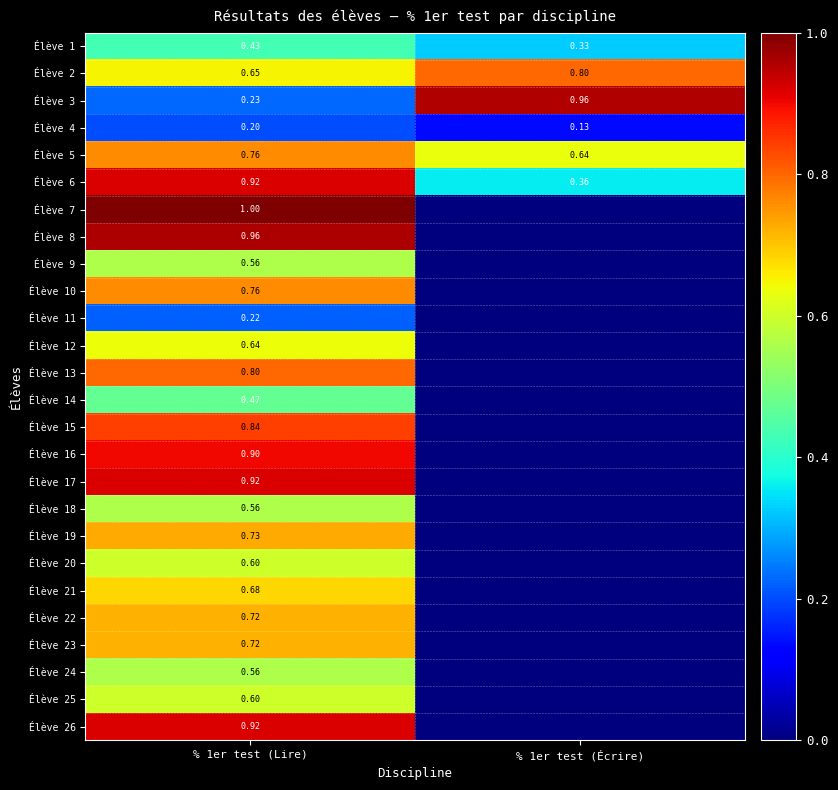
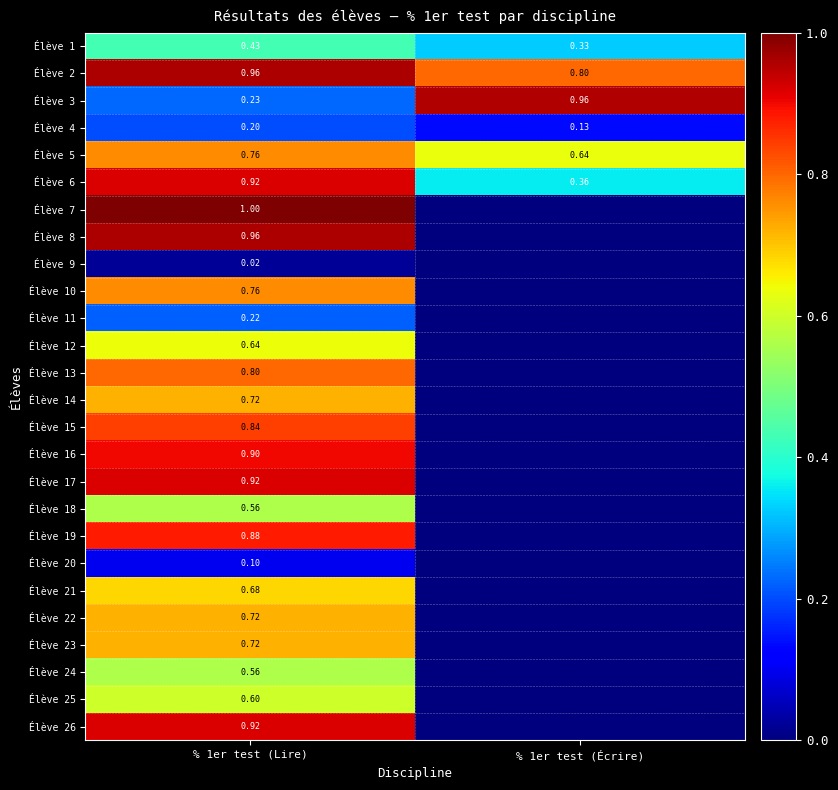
  {
    "Élève 1": {
      "% 1er test (Lire)": 0.43,
      "% 1er test (Écrire)": 0.33
    },
    "Élève 2": {
-     "% 1er test (Lire)": 0.65,
+     "% 1er test (Lire)": 0.96,
      "% 1er test (Écrire)": 0.80
    },
    "Élève 3": {
      "% 1er test (Lire)": 0.23,
      "% 1er test (Écrire)": 0.96
    },
    "Élève 4": {
      "% 1er test (Lire)": 0.20,
      "% 1er test (Écrire)": 0.13
    },
    "Élève 5": {
      "% 1er test (Lire)": 0.76,
      "% 1er test (Écrire)": 0.64
    },
    "Élève 6": {
      "% 1er test (Lire)": 0.92,
      "% 1er test (Écrire)": 0.36
    },
    "Élève 7": {
      "% 1er test (Lire)": 1.00
    },
    "Élève 8": {
      "% 1er test (Lire)": 0.96
    },
    "Élève 9": {
-     "% 1er test (Lire)": 0.56
+     "% 1er test (Lire)": 0.02
    },
    "Élève 10": {
      "% 1er test (Lire)": 0.76
    },
    "Élève 11": {
      "% 1er test (Lire)": 0.22
    },
    "Élève 12": {
      "% 1er test (Lire)": 0.64
    },
    "Élève 13": {
      "% 1er test (Lire)": 0.80
    },
    "Élève 14": {
-     "% 1er test (Lire)": 0.47
+     "% 1er test (Lire)": 0.72
    },
    "Élève 15": {
      "% 1er test (Lire)": 0.84
    },
    "Élève 16": {
      "% 1er test (Lire)": 0.90
    },
    "Élève 17": {
      "% 1er test (Lire)": 0.92
    },
    "Élève 18": {
      "% 1er test (Lire)": 0.56
    },
    "Élève 19": {
-     "% 1er test (Lire)": 0.73
+     "% 1er test (Lire)": 0.88
    },
    "Élève 20": {
-     "% 1er test (Lire)": 0.60
+     "% 1er test (Lire)": 0.10
    },
    "Élève 21": {
      "% 1er test (Lire)": 0.68
    },
    "Élève 22": {
      "% 1er test (Lire)": 0.72
    },
    "Élève 23": {
      "% 1er test (Lire)": 0.72
    },
    "Élève 24": {
      "% 1er test (Lire)": 0.56
    },
    "Élève 25": {
      "% 1er test (Lire)": 0.60
    },
    "Élève 26": {
      "% 1er test (Lire)": 0.92
    }
  }
